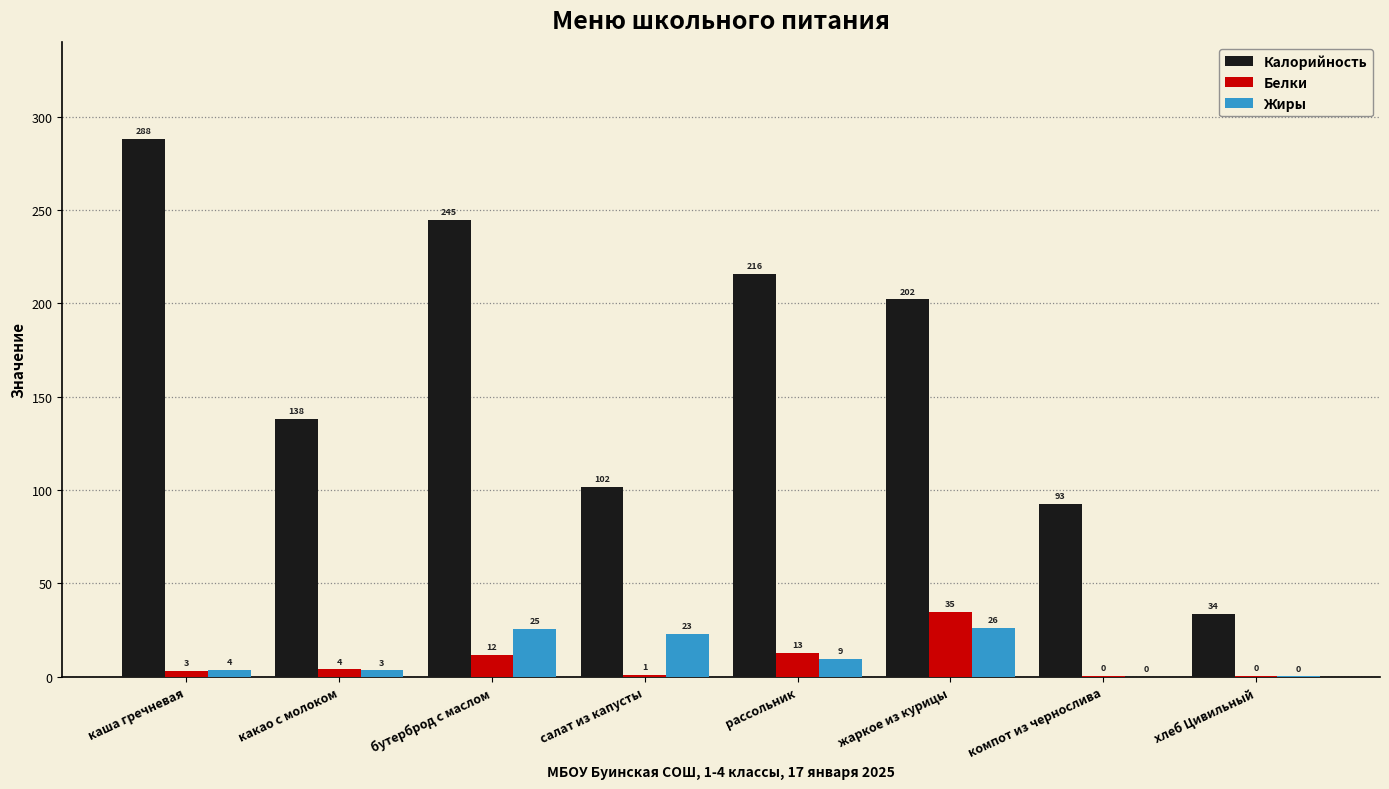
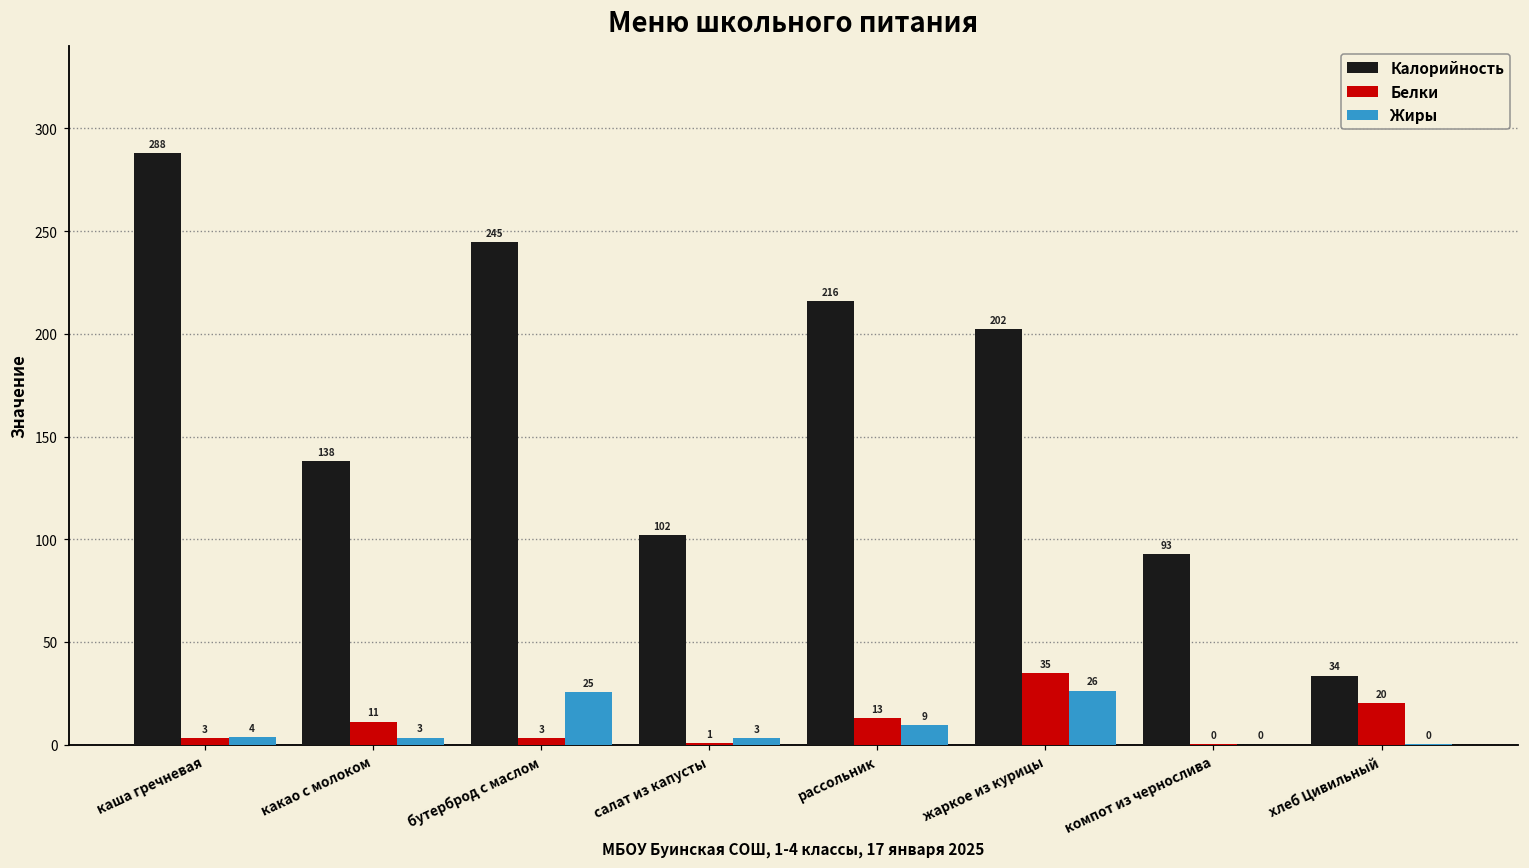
  {
    "Калорийность": {
      "каша гречневая": 288,
      "какао с молоком": 138,
      "бутерброд с маслом": 245,
      "салат из капусты": 102,
      "рассольник": 216,
      "жаркое из курицы": 202,
      "компот из чернослива": 93,
      "хлеб Цивильный": 34
    },
    "Белки": {
      "каша гречневая": 3,
-     "какао с молоком": 4,
-     "бутерброд с маслом": 12,
+     "какао с молоком": 11,
+     "бутерброд с маслом": 3,
      "салат из капусты": 1,
      "рассольник": 13,
      "жаркое из курицы": 35,
      "компот из чернослива": 0,
-     "хлеб Цивильный": 0
+     "хлеб Цивильный": 20
    },
    "Жиры": {
      "каша гречневая": 4,
      "какао с молоком": 3,
      "бутерброд с маслом": 25,
-     "салат из капусты": 23,
+     "салат из капусты": 3,
      "рассольник": 9,
      "жаркое из курицы": 26,
      "компот из чернослива": 0,
      "хлеб Цивильный": 0
    }
  }
